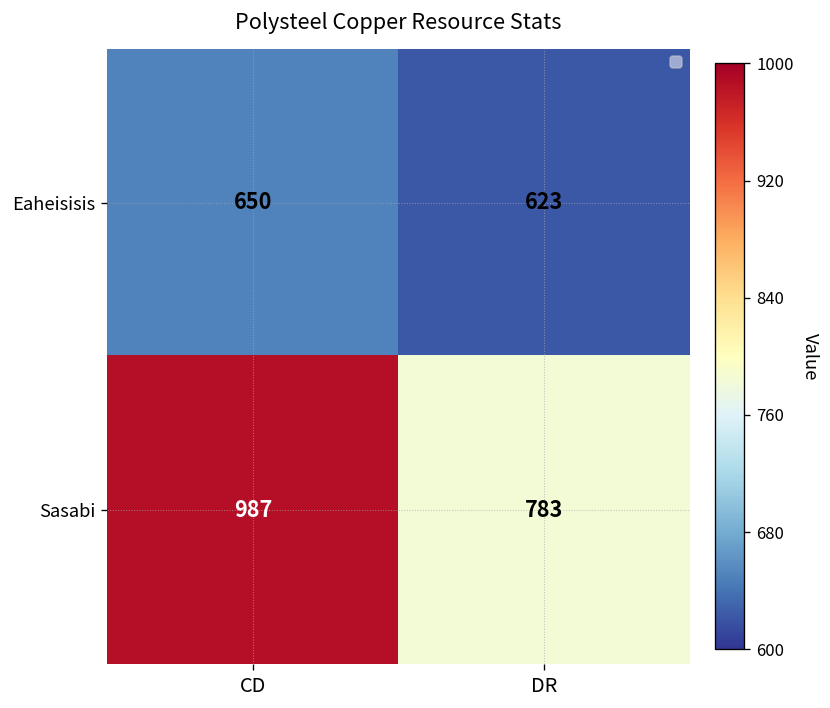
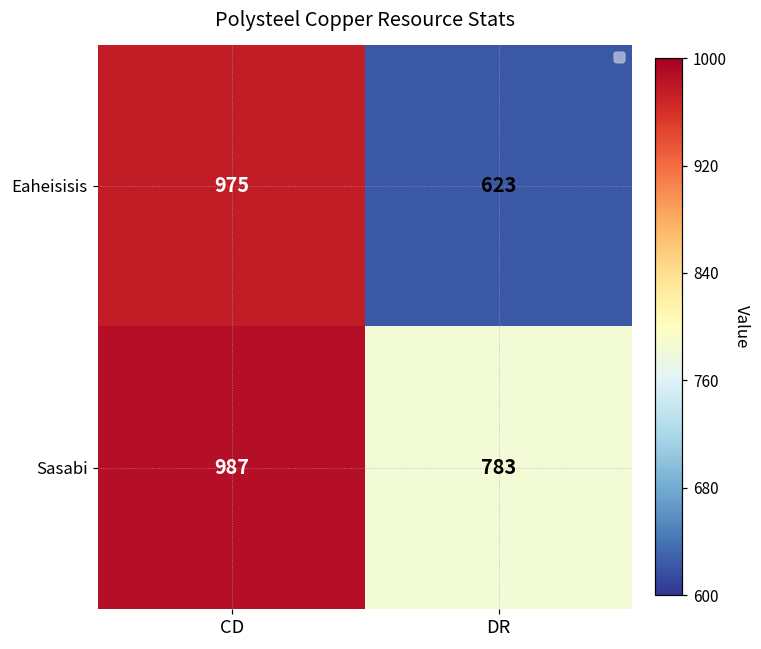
  {
    "Eaheisisis": {
-     "CD": 650,
+     "CD": 975,
      "DR": 623
    },
    "Sasabi": {
      "CD": 987,
      "DR": 783
    }
  }
